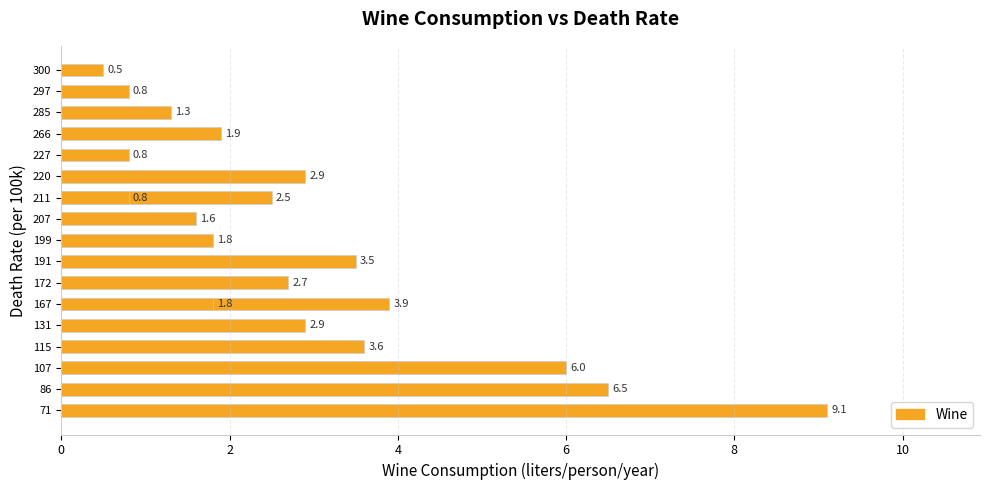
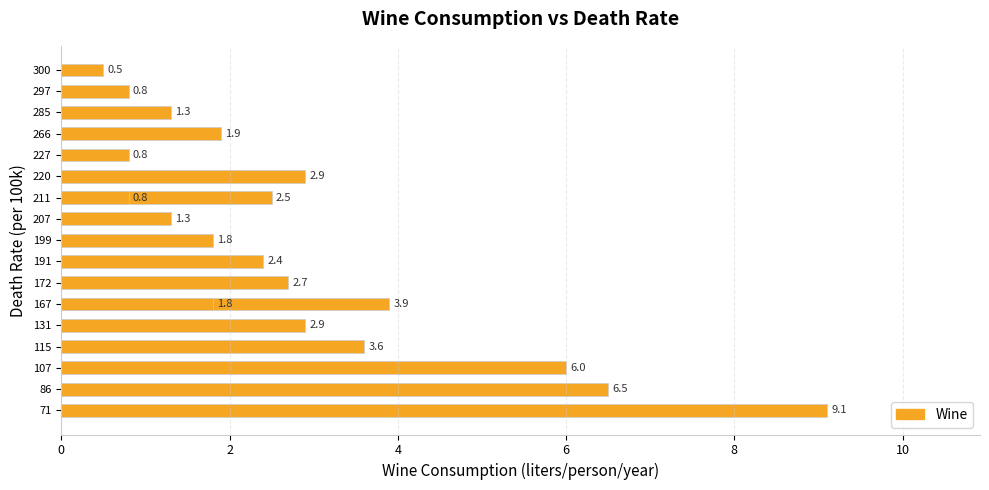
  {
    "300": 0.5,
    "297": 0.8,
    "285": 1.3,
    "266": 1.9,
    "227": 0.8,
    "220": 2.9,
-   "207": 1.6,
+   "207": 1.3,
    "199": 1.8,
-   "191": 3.5,
+   "191": 2.4,
    "172": 2.7,
    "131": 2.9,
    "115": 3.6,
    "107": 6.0,
    "86": 6.5,
    "71": 9.1
  }
